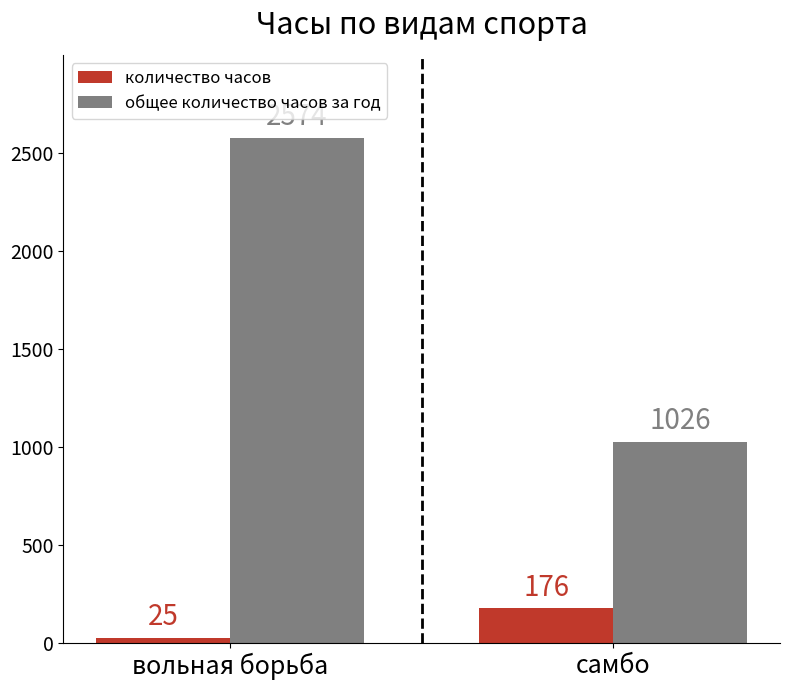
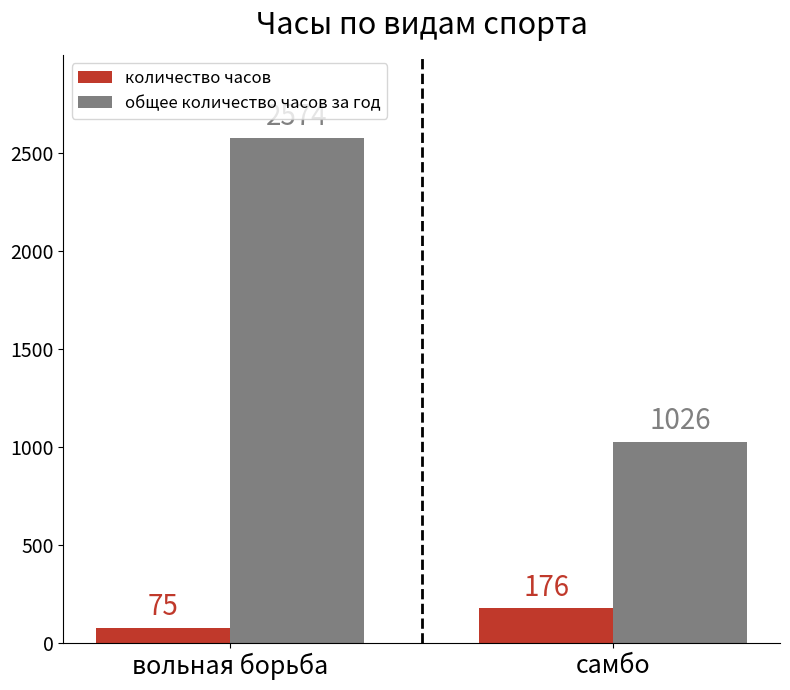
  {
    "количество часов": {
-     "вольная борьба": 25,
+     "вольная борьба": 75,
      "самбо": 176
    },
    "общее количество часов за год": {
      "самбо": 1026
    }
  }
